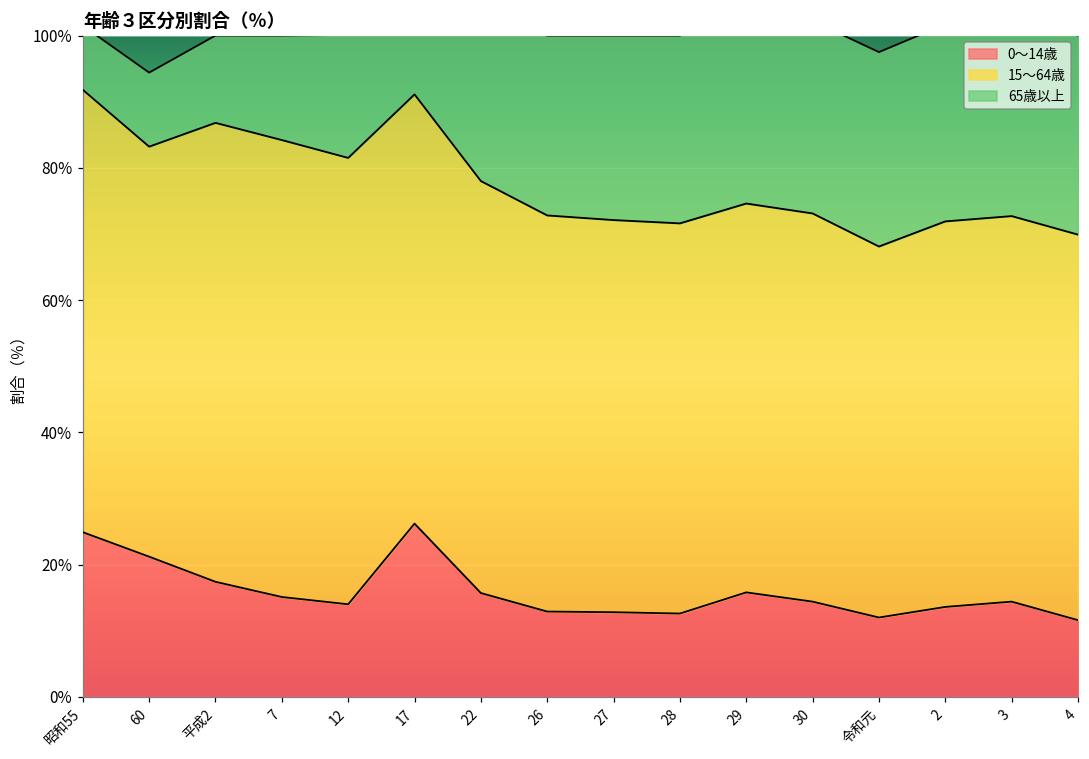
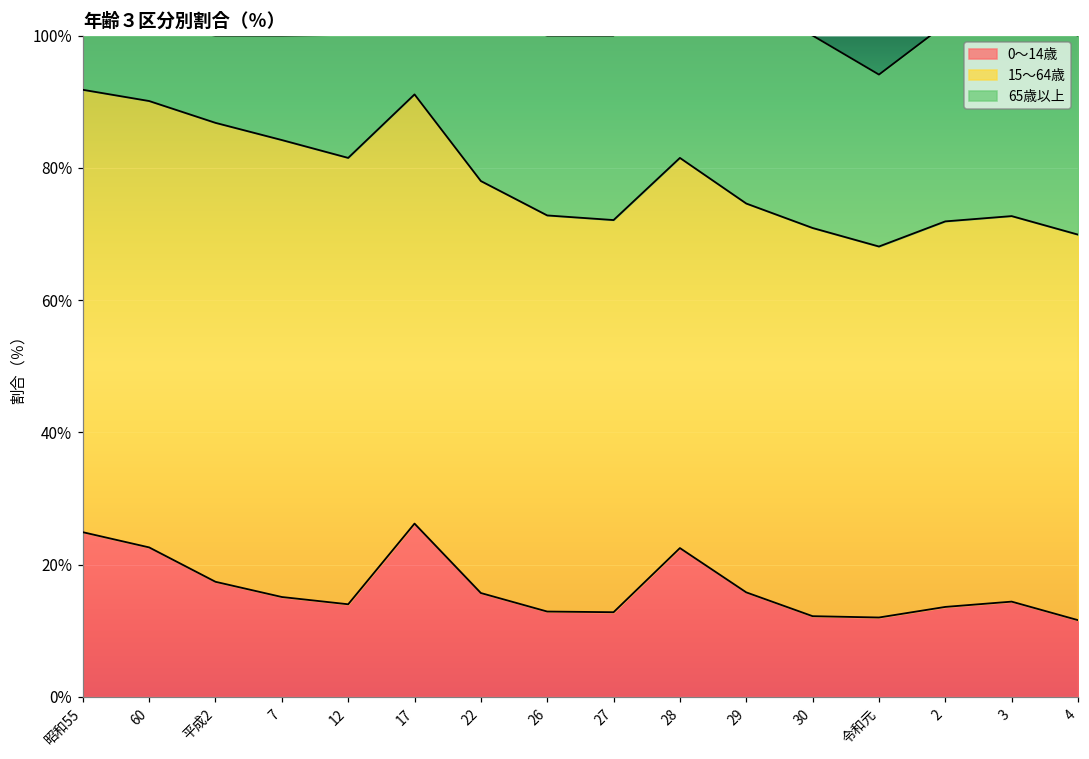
  {
    "0～14歳": {
      "昭和55": "25%",
-     "60": "21%",
+     "60": "23%",
      "平成2": "17%",
      "7": "15%",
      "12": "14%",
      "17": "26%",
      "22": "16%",
      "26": "13%",
      "27": "13%",
-     "28": "13%",
+     "28": "23%",
      "29": "16%",
-     "30": "14%",
+     "30": "12%",
      "令和元": "12%",
      "2": "14%",
      "3": "14%",
      "4": "12%"
    },
    "15～64歳": {
      "昭和55": "67%",
-     "60": "62%",
+     "60": "68%",
      "平成2": "69%",
      "7": "69%",
      "12": "68%",
      "17": "65%",
      "22": "62%",
      "26": "60%",
      "27": "59%",
      "28": "59%",
      "29": "59%",
      "30": "59%",
      "令和元": "56%",
      "2": "58%",
      "3": "58%",
      "4": "58%"
    },
    "65歳以上": {
      "平成2": "13%",
      "7": "16%",
      "12": "19%",
      "26": "27%",
      "27": "28%",
-     "令和元": "29%",
+     "令和元": "26%",
      "4": "30%"
    }
  }
